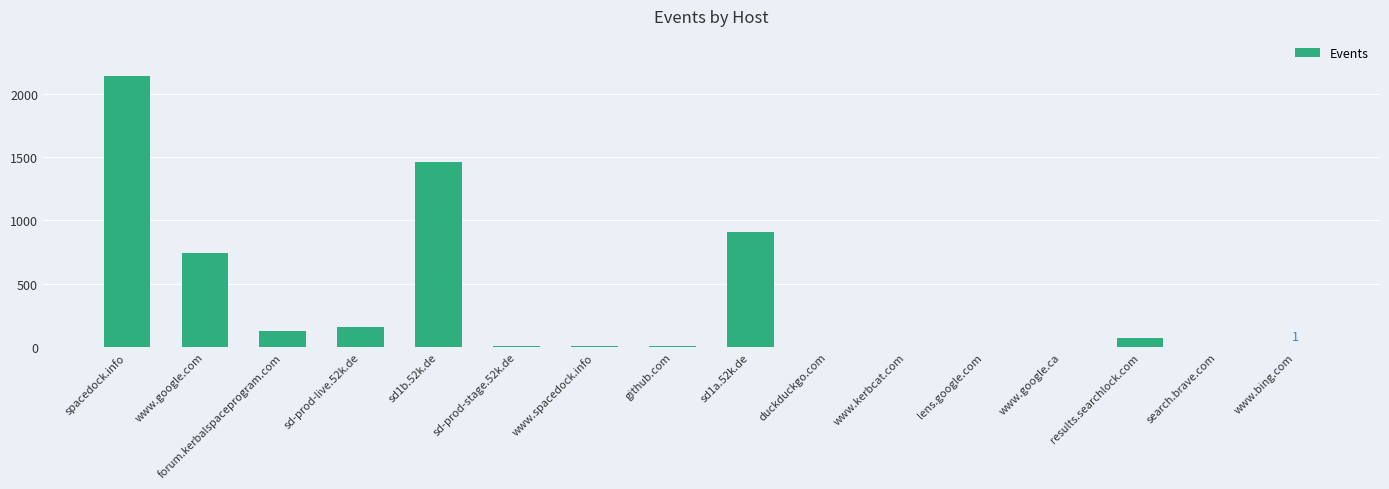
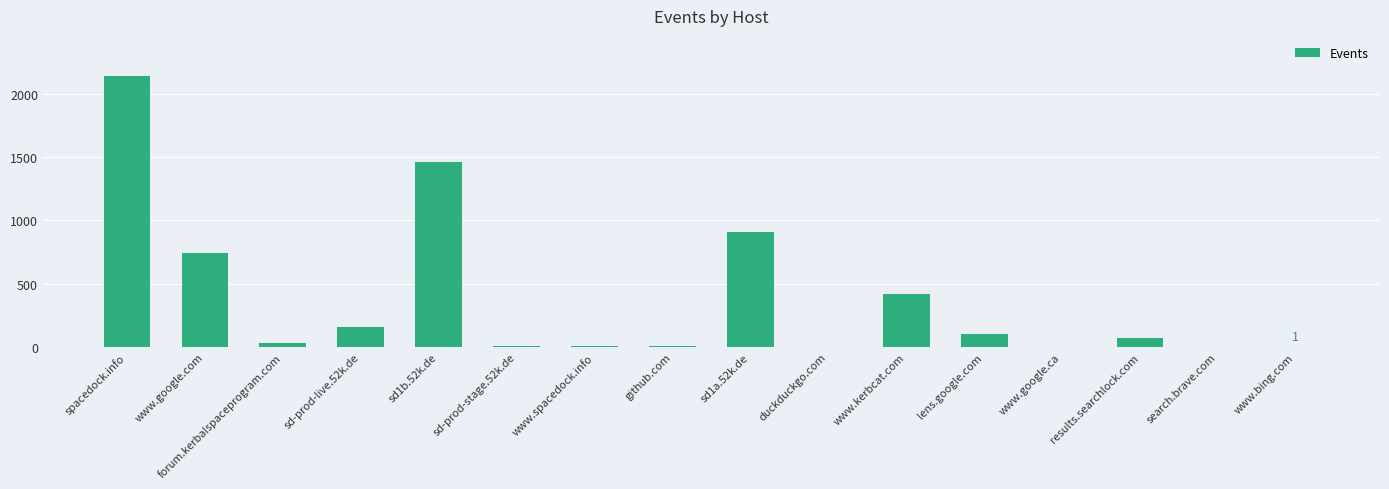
  {
    "spacedock.info": 2140,
    "www.google.com": 740,
-   "forum.kerbalspaceprogram.com": 120,
+   "forum.kerbalspaceprogram.com": 30,
    "sd-prod-live.52k.de": 160,
    "sd1b.52k.de": 1460,
    "sd1a.52k.de": 910,
-   "www.kerbcat.com": 0,
-   "lens.google.com": 0,
+   "www.kerbcat.com": 420,
+   "lens.google.com": 110,
    "results.searchlock.com": 80
  }
